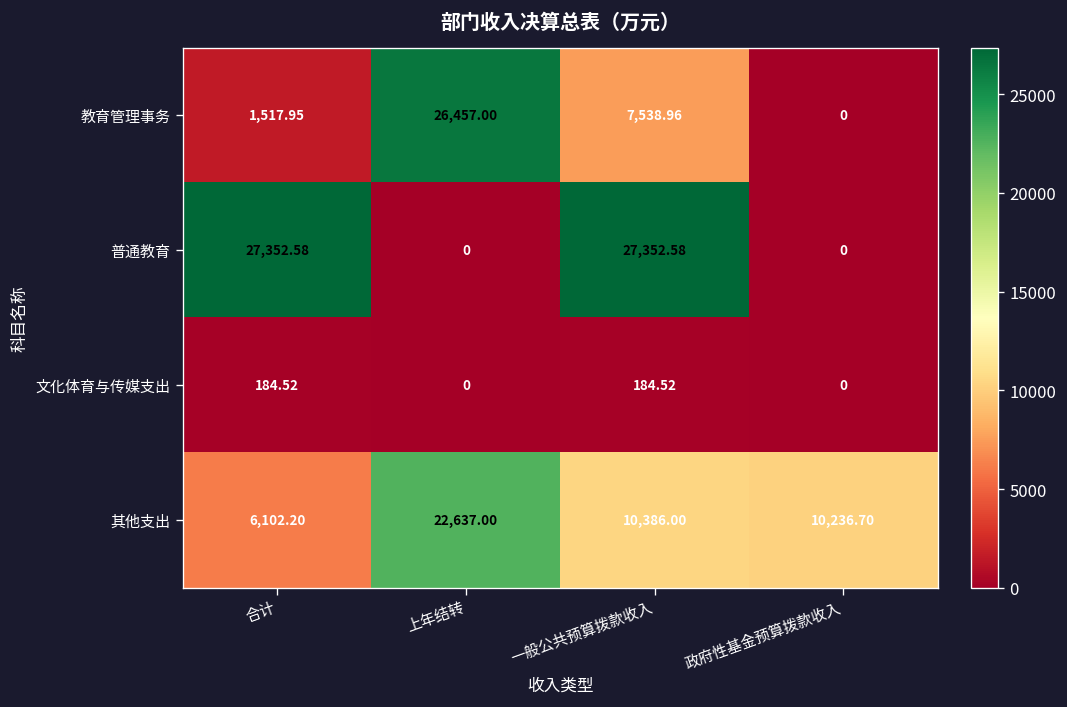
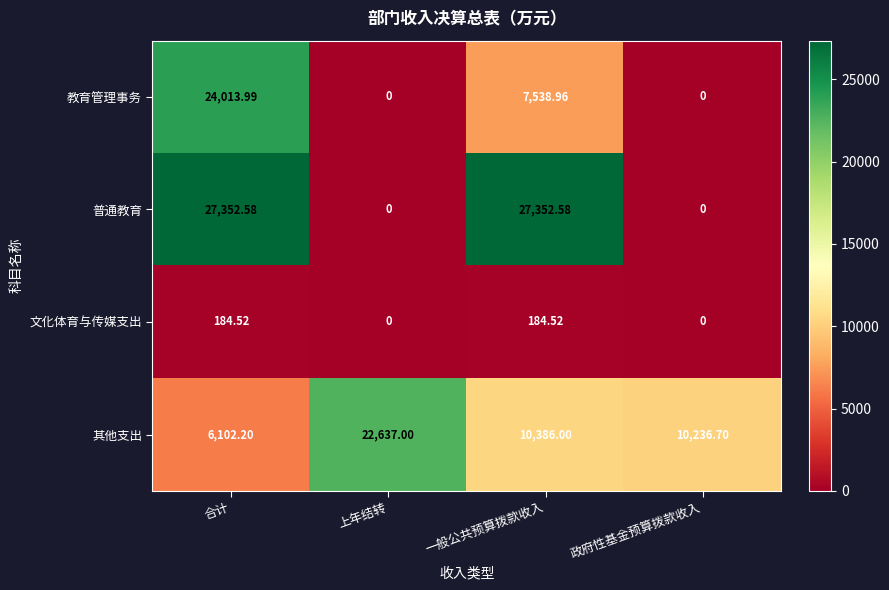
  {
    "教育管理事务": {
-     "合计": "1,517.95",
-     "上年结转": "26,457.00",
+     "合计": "24,013.99",
+     "上年结转": "0",
      "一般公共预算拨款收入": "7,538.96",
      "政府性基金预算拨款收入": "0"
    },
    "普通教育": {
      "合计": "27,352.58",
      "上年结转": "0",
      "一般公共预算拨款收入": "27,352.58",
      "政府性基金预算拨款收入": "0"
    },
    "文化体育与传媒支出": {
      "合计": "184.52",
      "上年结转": "0",
      "一般公共预算拨款收入": "184.52",
      "政府性基金预算拨款收入": "0"
    },
    "其他支出": {
      "合计": "6,102.20",
      "上年结转": "22,637.00",
      "一般公共预算拨款收入": "10,386.00",
      "政府性基金预算拨款收入": "10,236.70"
    }
  }
